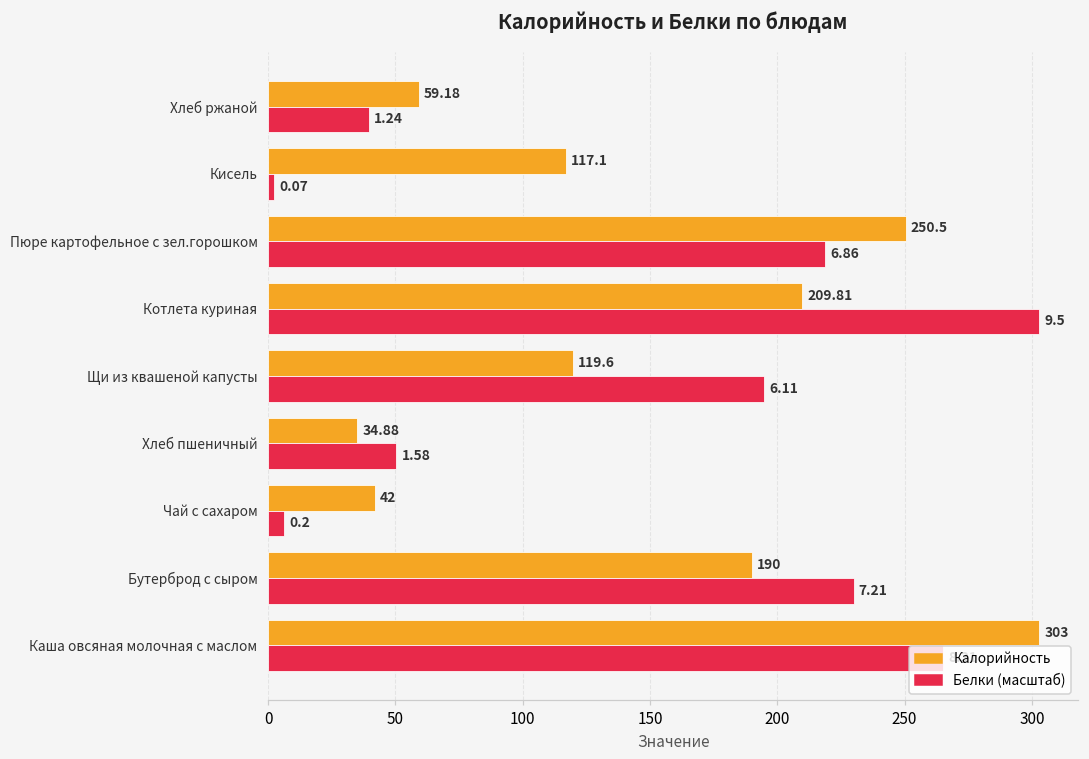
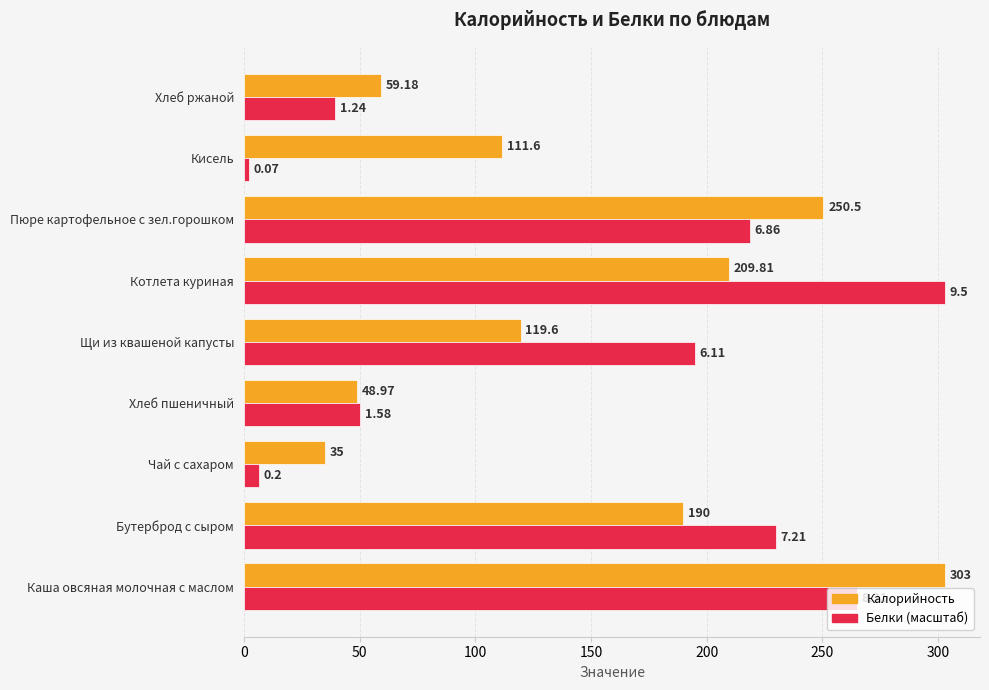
  {
    "Калорийность": {
      "Хлеб ржаной": 59.18,
-     "Кисель": 117.1,
+     "Кисель": 111.6,
      "Пюре картофельное с зел.горошком": 250.5,
      "Котлета куриная": 209.81,
      "Щи из квашеной капусты": 119.6,
-     "Хлеб пшеничный": 34.88,
-     "Чай с сахаром": 42,
+     "Хлеб пшеничный": 48.97,
+     "Чай с сахаром": 35,
      "Бутерброд с сыром": 190,
      "Каша овсяная молочная с маслом": 303
    }
  }
